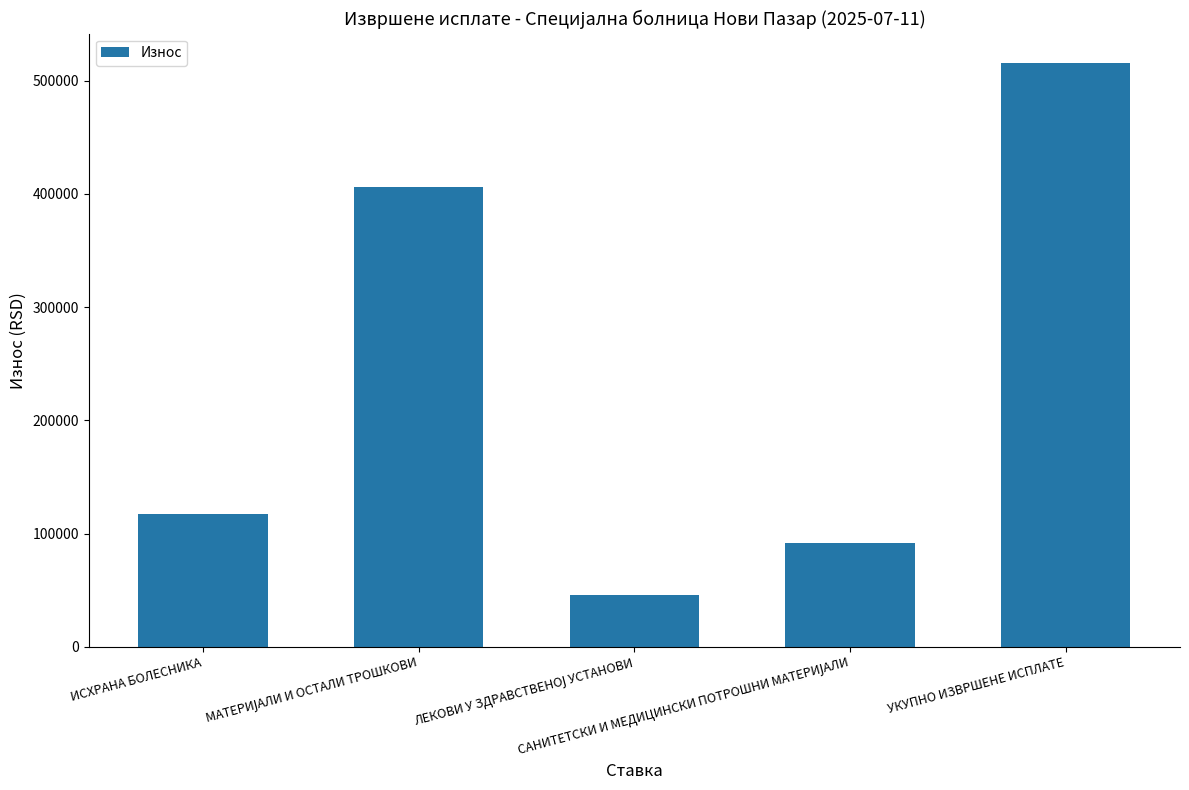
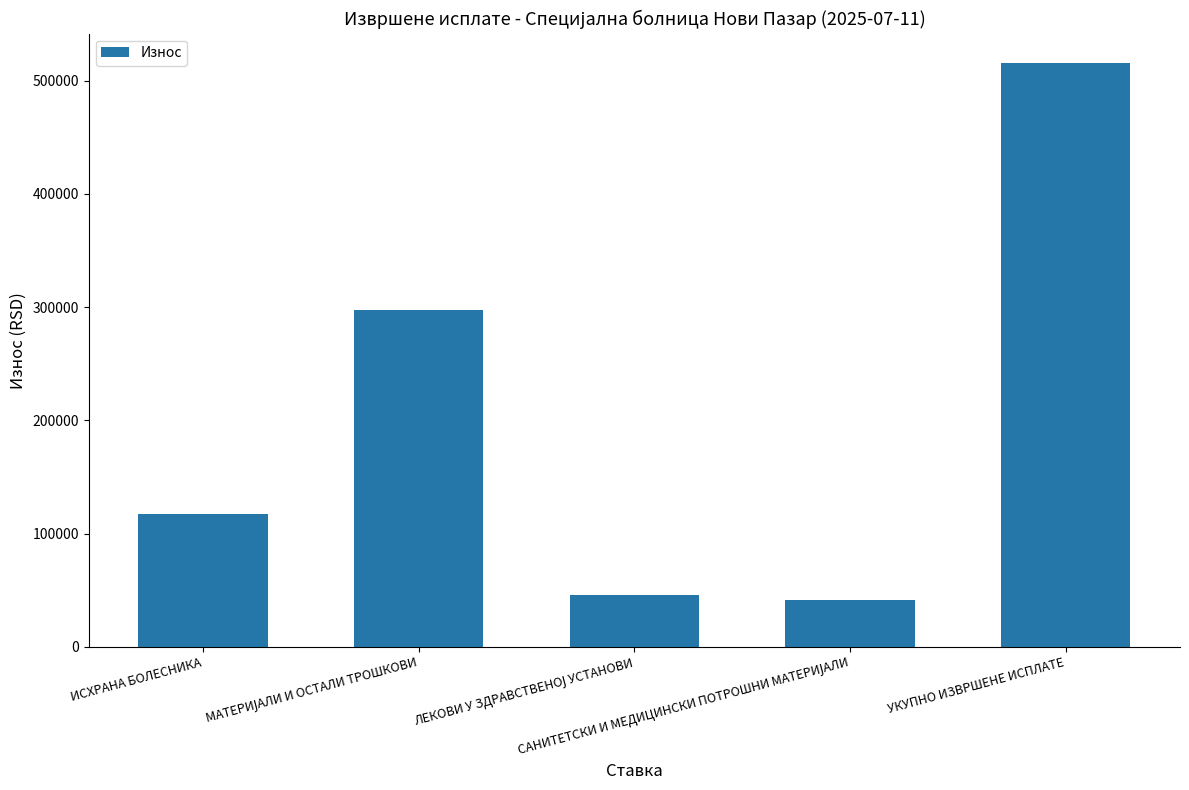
  {
    "ИСХРАНА БОЛЕСНИКА": 117000,
-   "МАТЕРИЈАЛИ И ОСТАЛИ ТРОШКОВИ": 406000,
+   "МАТЕРИЈАЛИ И ОСТАЛИ ТРОШКОВИ": 298000,
    "ЛЕКОВИ У ЗДРАВСТВЕНОЈ УСТАНОВИ": 46000,
-   "САНИТЕТСКИ И МЕДИЦИНСКИ ПОТРОШНИ МАТЕРИЈАЛИ": 92000,
+   "САНИТЕТСКИ И МЕДИЦИНСКИ ПОТРОШНИ МАТЕРИЈАЛИ": 41000,
    "УКУПНО ИЗВРШЕНЕ ИСПЛАТЕ": 516000
  }
